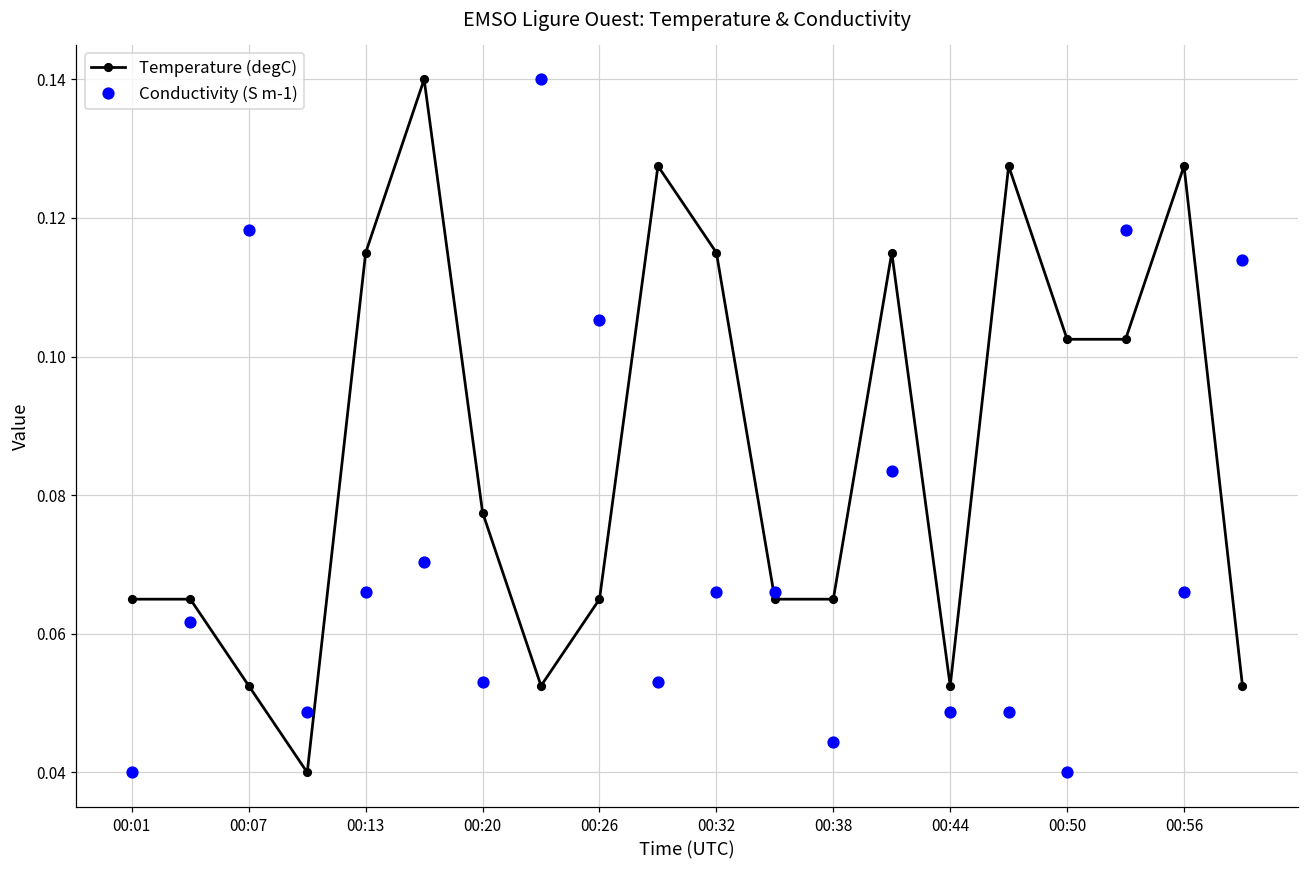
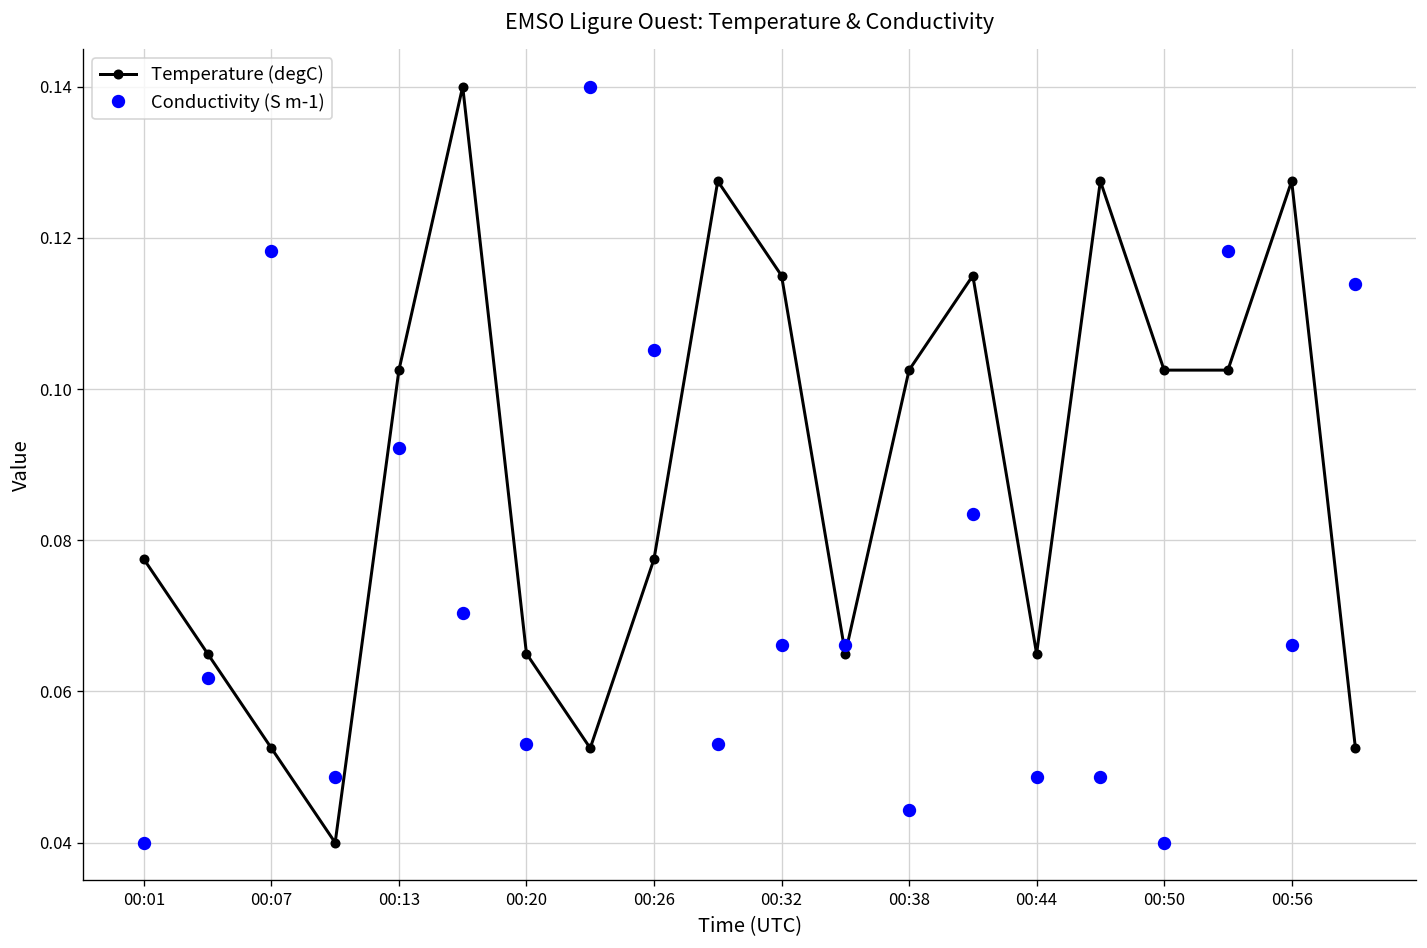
  {
    "Temperature (degC)": {
-     "00:01": 0.065,
+     "00:01": 0.078,
      "00:07": 0.052,
-     "00:13": 0.115,
-     "00:20": 0.078,
-     "00:26": 0.065,
+     "00:13": 0.103,
+     "00:20": 0.065,
+     "00:26": 0.078,
      "00:32": 0.115,
-     "00:38": 0.065,
-     "00:44": 0.052,
+     "00:38": 0.103,
+     "00:44": 0.065,
      "00:50": 0.103,
      "00:56": 0.128
    },
    "Conductivity (S m-1)": {
      "00:01": 0.040,
      "00:07": 0.118,
-     "00:13": 0.066,
+     "00:13": 0.092,
      "00:20": 0.053,
      "00:26": 0.105,
      "00:32": 0.066,
      "00:38": 0.044,
      "00:44": 0.049,
      "00:50": 0.040,
      "00:56": 0.066
    }
  }
